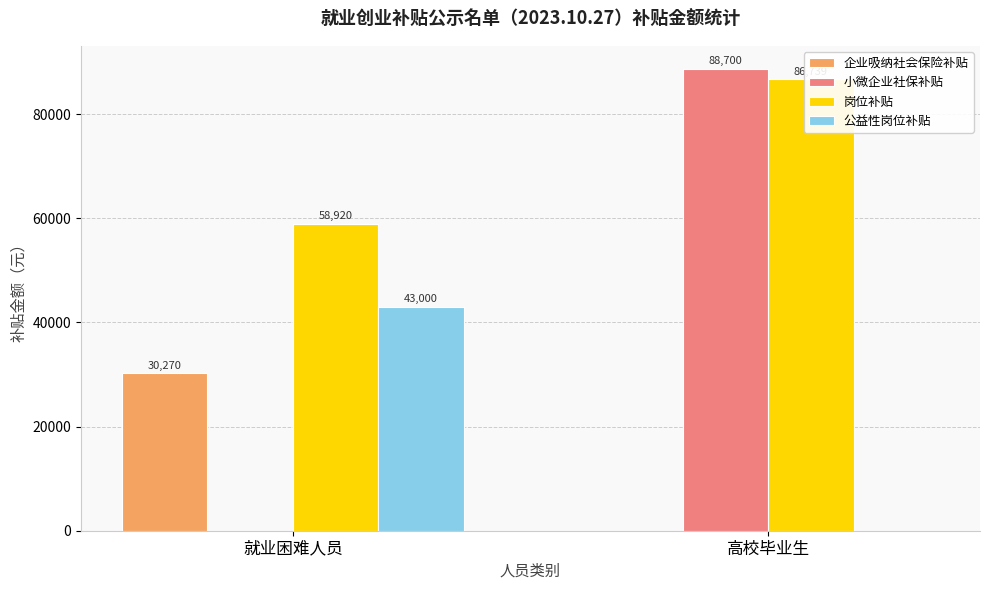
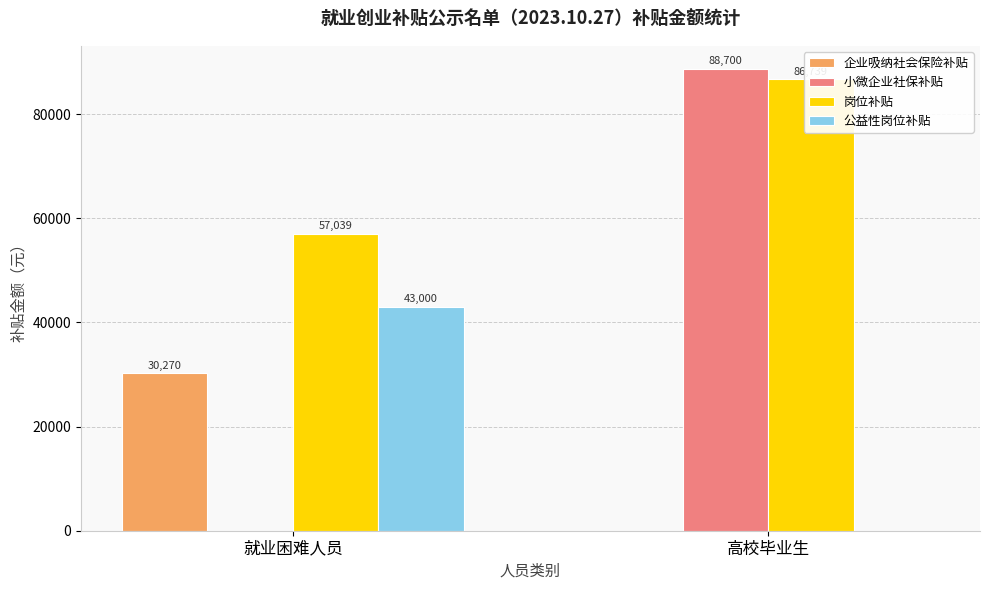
  {
    "岗位补贴": {
-     "就业困难人员": "58,920"
+     "就业困难人员": "57,039"
    },
    "公益性岗位补贴": {
      "就业困难人员": "43,000"
    }
  }
